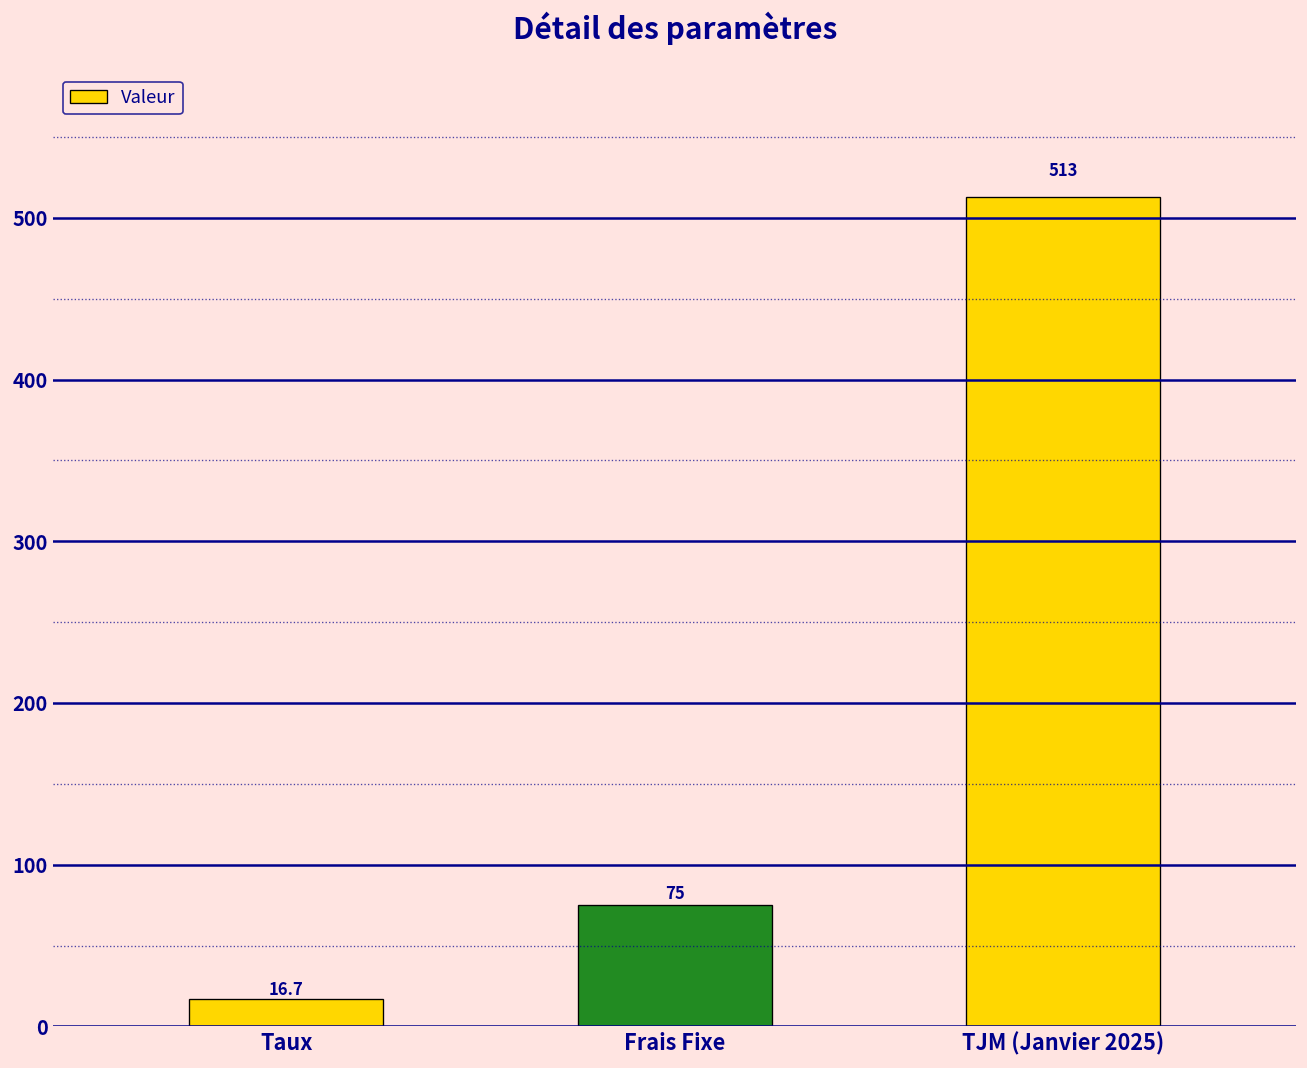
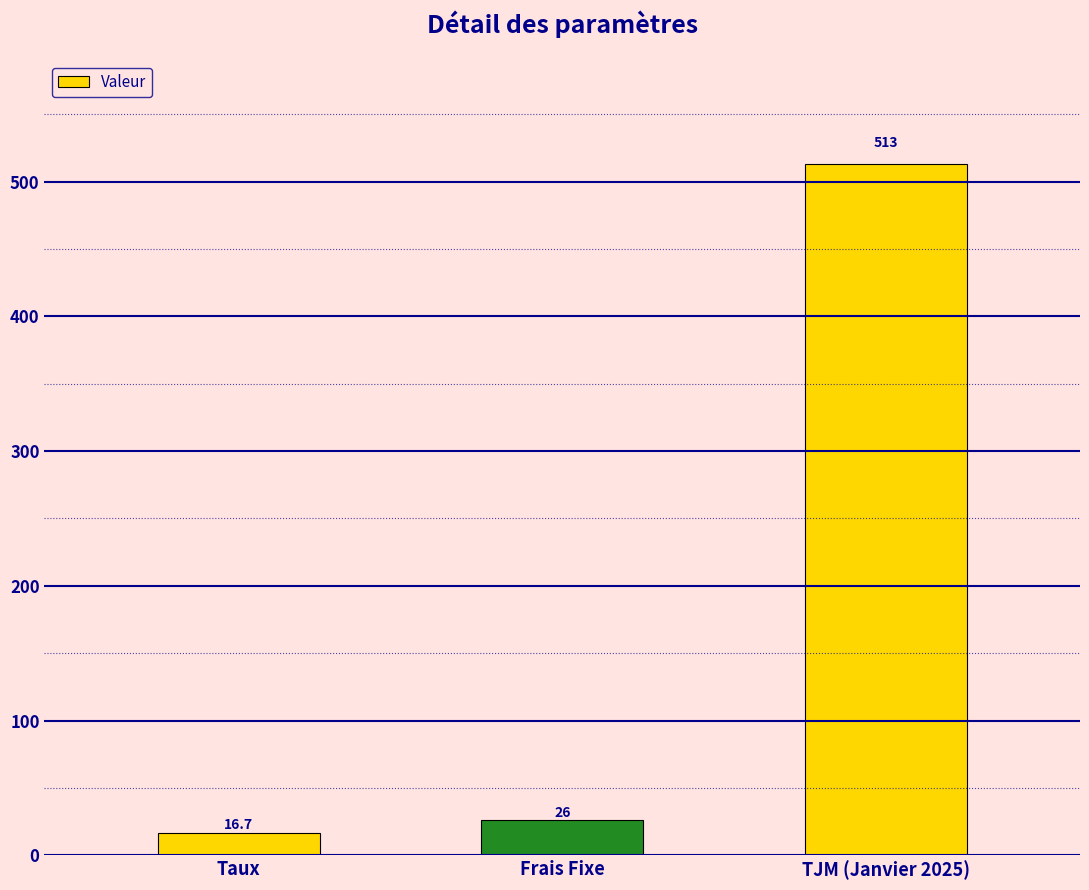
  {
    "Taux": 16.7,
-   "Frais Fixe": 75,
+   "Frais Fixe": 26,
    "TJM (Janvier 2025)": 513
  }
